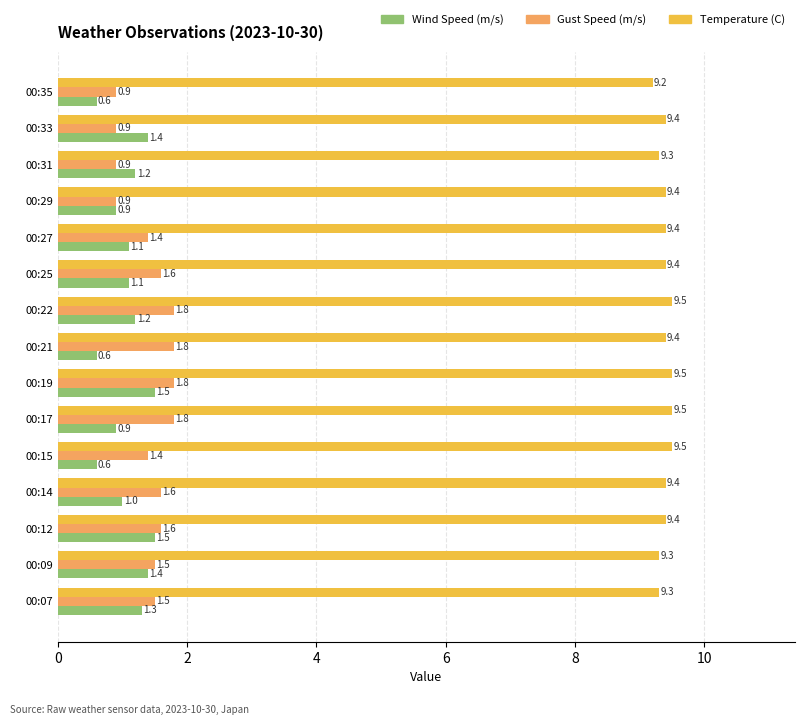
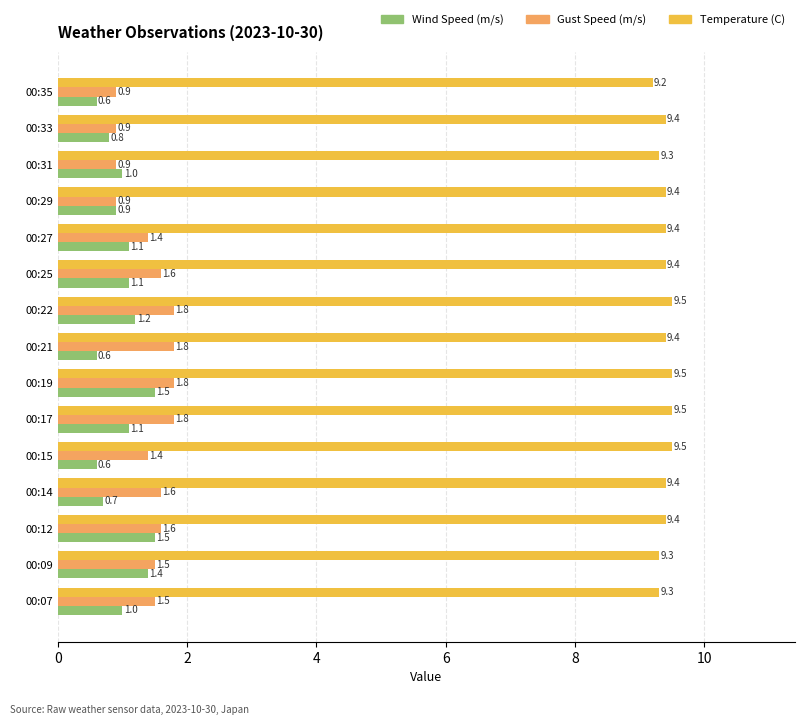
  {
    "Wind Speed (m/s)": {
      "00:35": 0.6,
-     "00:33": 1.4,
-     "00:31": 1.2,
+     "00:33": 0.8,
+     "00:31": 1.0,
      "00:29": 0.9,
      "00:27": 1.1,
      "00:25": 1.1,
      "00:22": 1.2,
      "00:21": 0.6,
      "00:19": 1.5,
-     "00:17": 0.9,
+     "00:17": 1.1,
      "00:15": 0.6,
-     "00:14": 1.0,
+     "00:14": 0.7,
      "00:12": 1.5,
      "00:09": 1.4,
-     "00:07": 1.3
+     "00:07": 1.0
    }
  }
